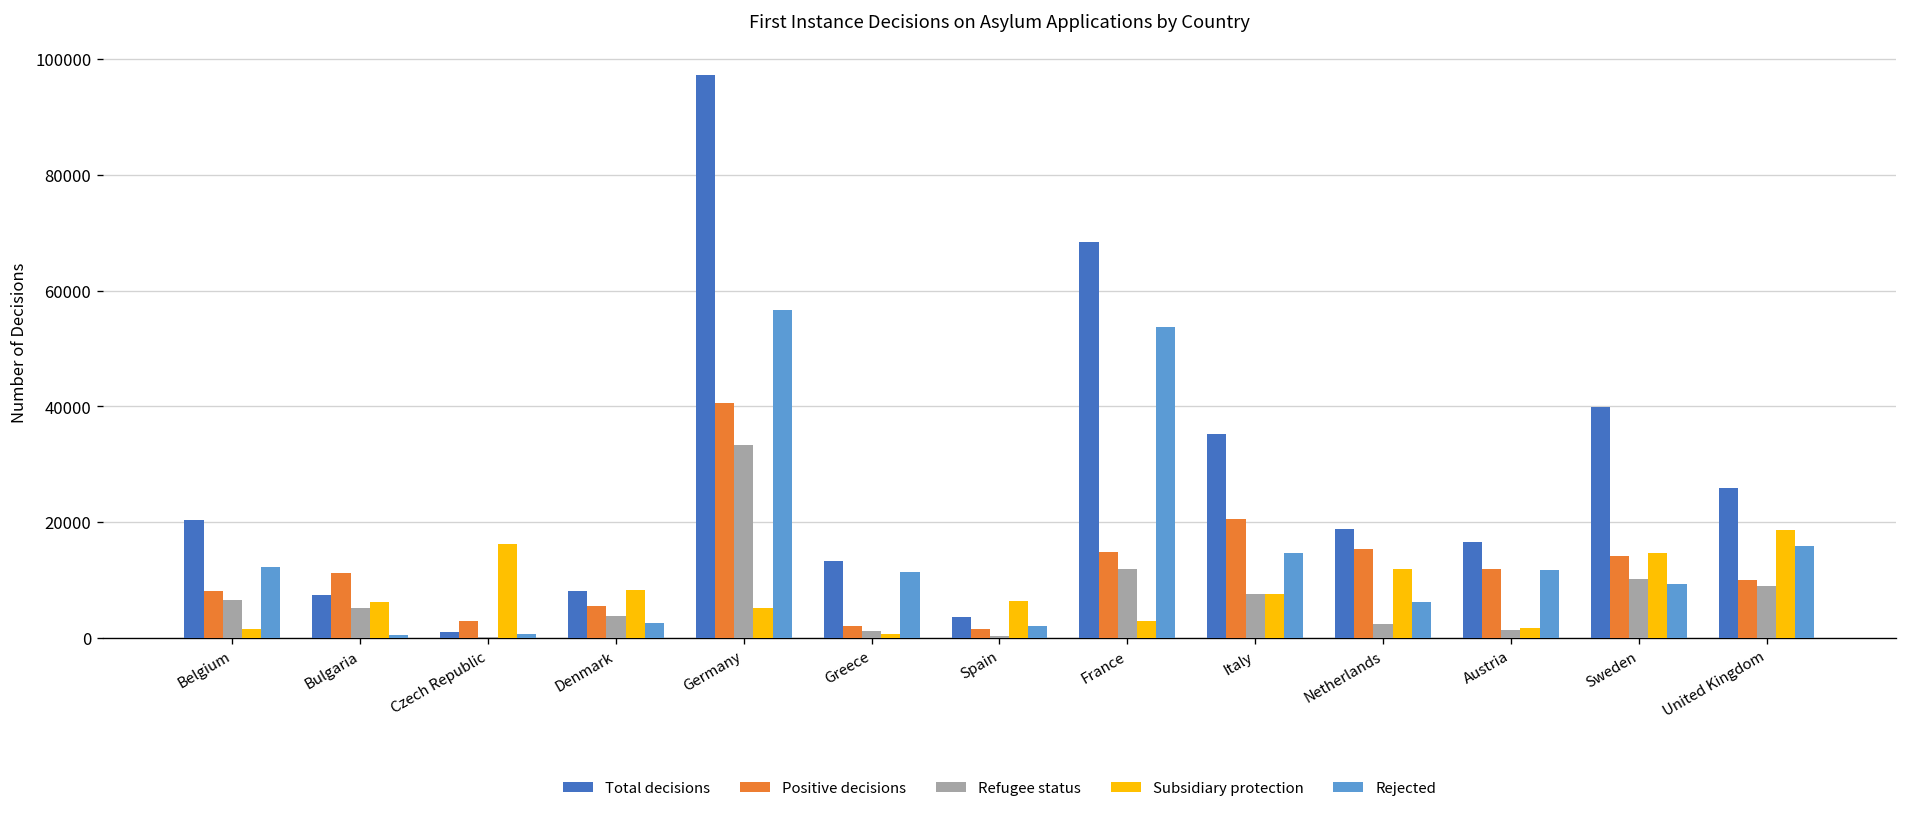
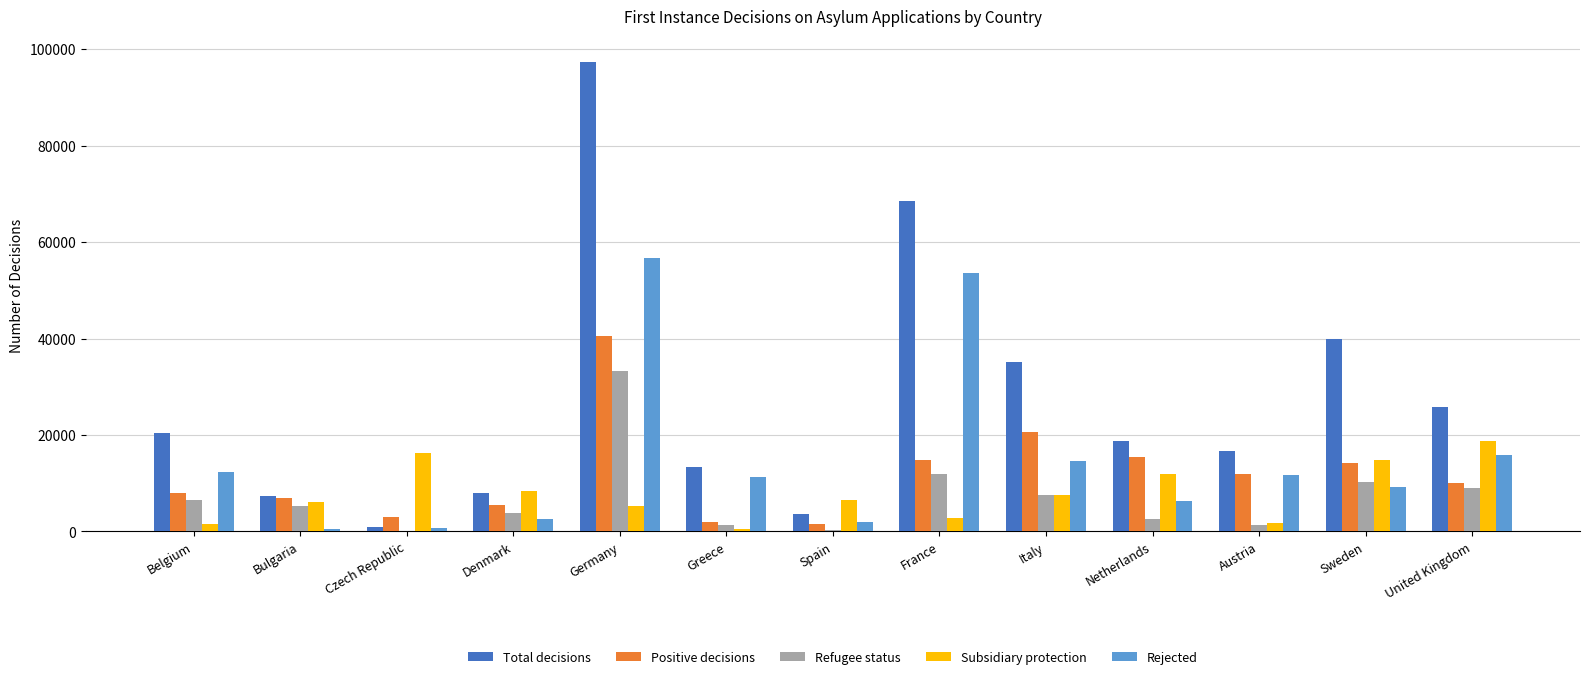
  {
    "Positive decisions": {
      "Belgium": 8000,
-     "Bulgaria": 11000,
+     "Bulgaria": 7000,
      "Czech Republic": 3000,
      "Denmark": 5000,
      "Germany": 41000,
      "Greece": 2000,
      "Spain": 2000,
      "France": 15000,
      "Italy": 21000,
      "Netherlands": 15000,
      "Austria": 12000,
      "Sweden": 14000,
      "United Kingdom": 10000
    },
    "Refugee status": {
      "Belgium": 6000,
      "Bulgaria": 5000,
      "Denmark": 4000,
      "Germany": 33000,
      "Greece": 1000,
      "France": 12000,
      "Italy": 8000,
      "Netherlands": 2000,
      "Austria": 1000,
      "Sweden": 10000,
      "United Kingdom": 9000
    },
    "Subsidiary protection": {
      "Belgium": 2000,
      "Bulgaria": 6000,
      "Czech Republic": 16000,
      "Denmark": 8000,
      "Germany": 5000,
      "Greece": 1000,
      "Spain": 6000,
      "France": 3000,
      "Italy": 8000,
      "Netherlands": 12000,
      "Austria": 2000,
      "Sweden": 15000,
      "United Kingdom": 19000
    }
  }
